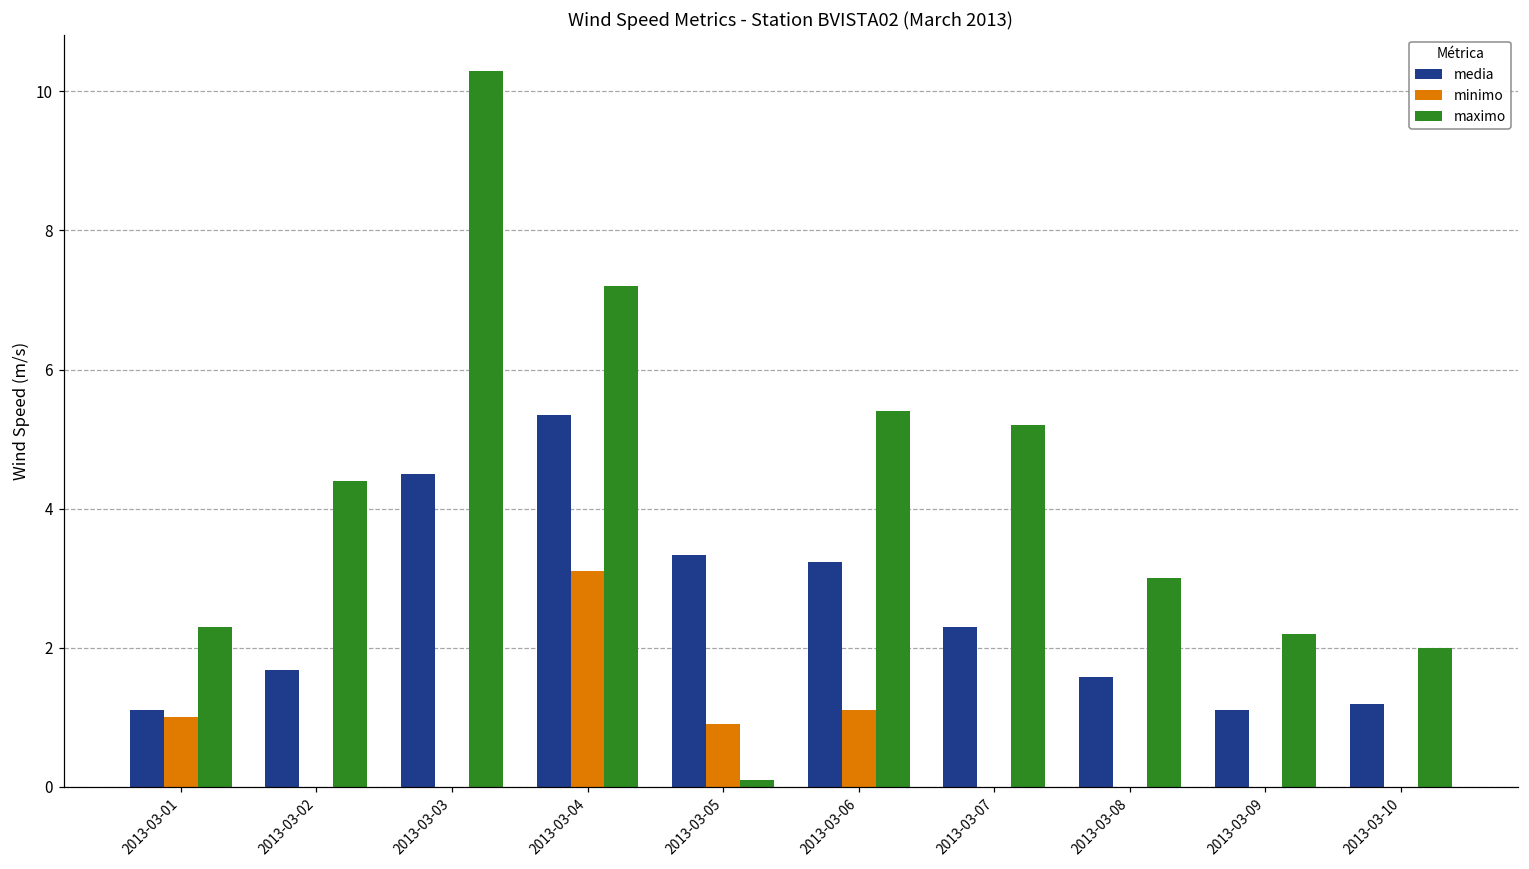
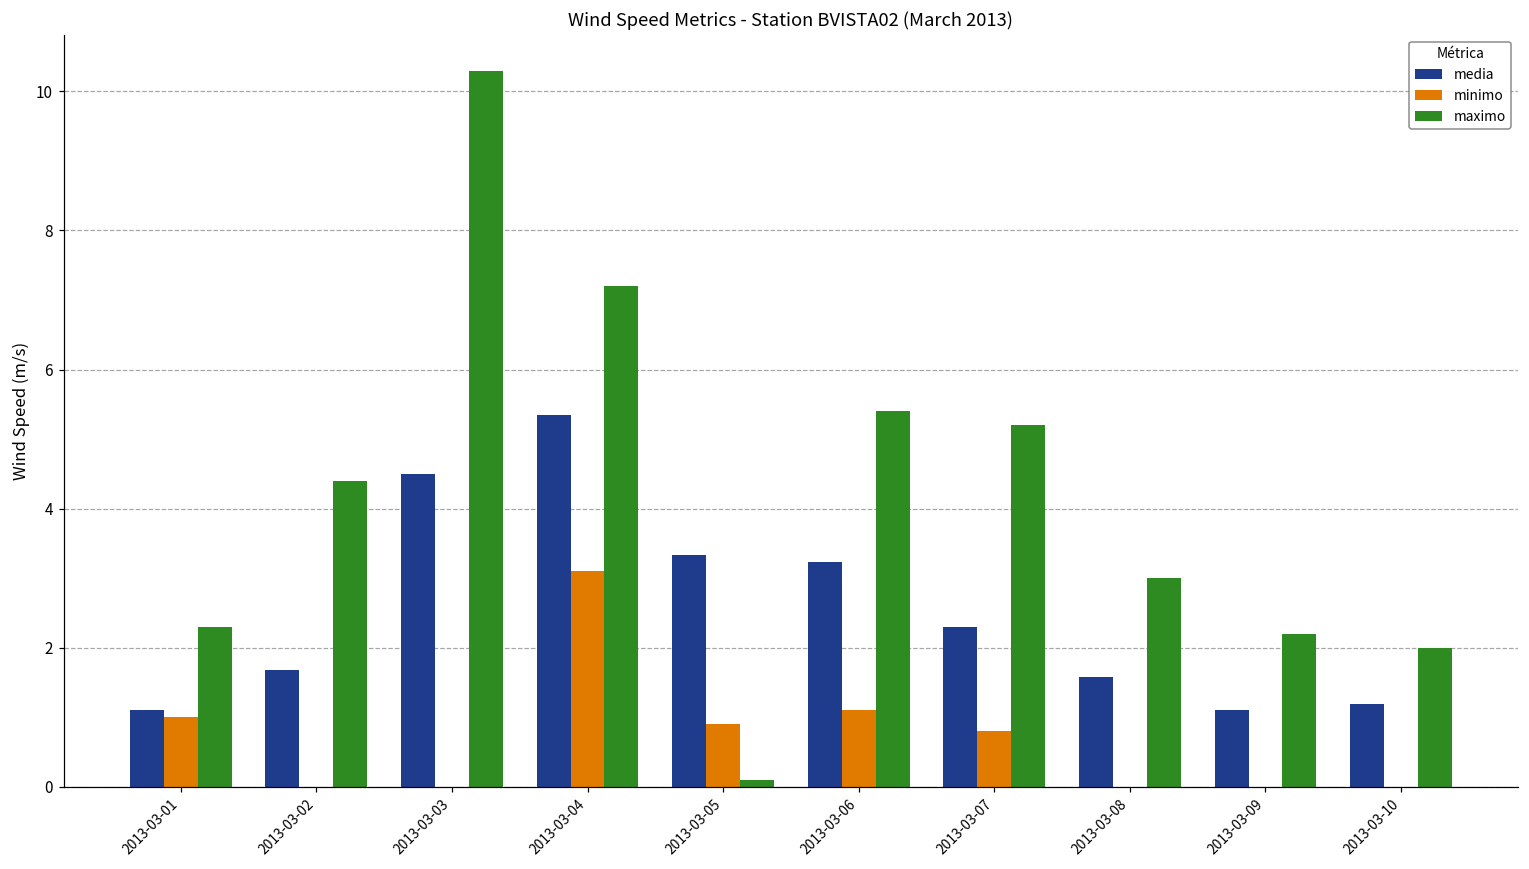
  {
    "media": {
      "2013-03-01": 1.1,
      "2013-03-02": 1.7,
      "2013-03-03": 4.5,
      "2013-03-04": 5.3,
      "2013-03-05": 3.3,
      "2013-03-06": 3.2,
      "2013-03-07": 2.3,
      "2013-03-08": 1.6,
      "2013-03-09": 1.1,
      "2013-03-10": 1.2
    },
    "minimo": {
      "2013-03-01": 1.0,
      "2013-03-02": 0.0,
      "2013-03-03": 0.0,
      "2013-03-04": 3.1,
      "2013-03-05": 0.9,
      "2013-03-06": 1.1,
-     "2013-03-07": 0.0,
+     "2013-03-07": 0.8,
      "2013-03-08": 0.0,
      "2013-03-09": 0.0,
      "2013-03-10": 0.0
    },
    "maximo": {
      "2013-03-01": 2.3,
      "2013-03-02": 4.4,
      "2013-03-03": 10.3,
      "2013-03-04": 7.2,
      "2013-03-05": 0.1,
      "2013-03-06": 5.4,
      "2013-03-07": 5.2,
      "2013-03-08": 3.0,
      "2013-03-09": 2.2,
      "2013-03-10": 2.0
    }
  }
